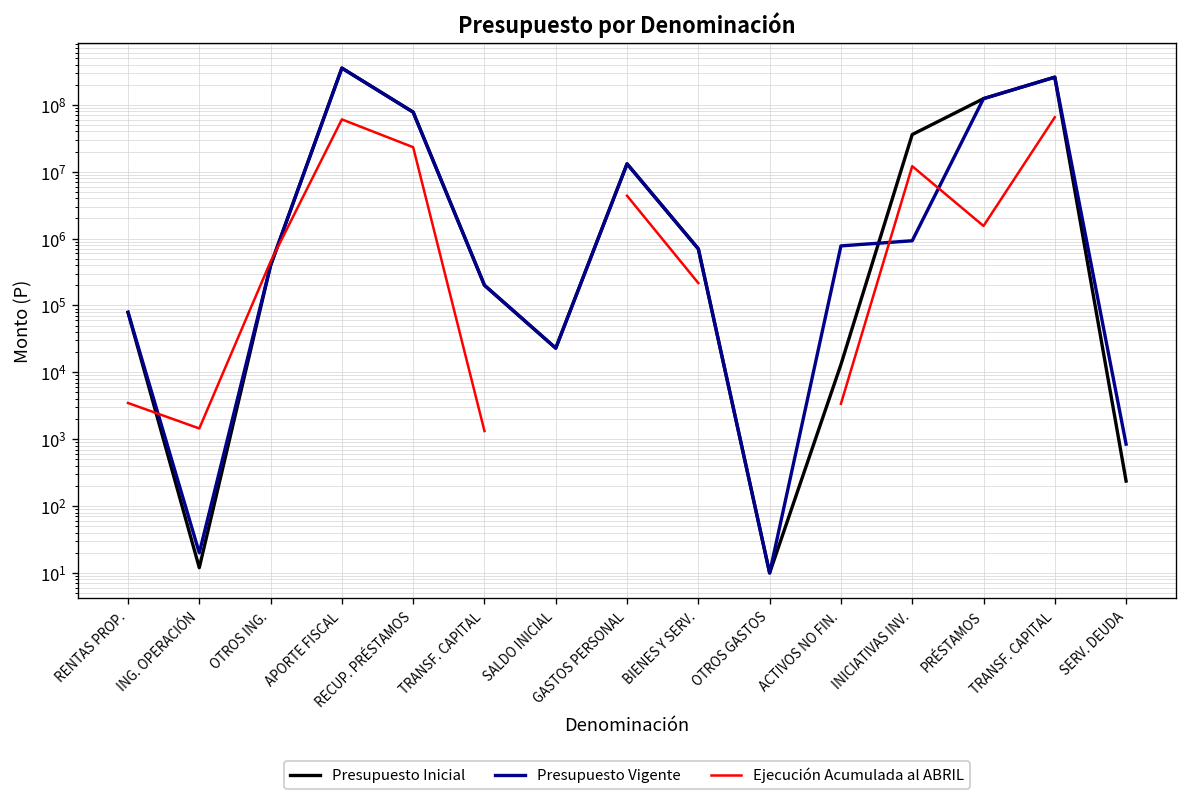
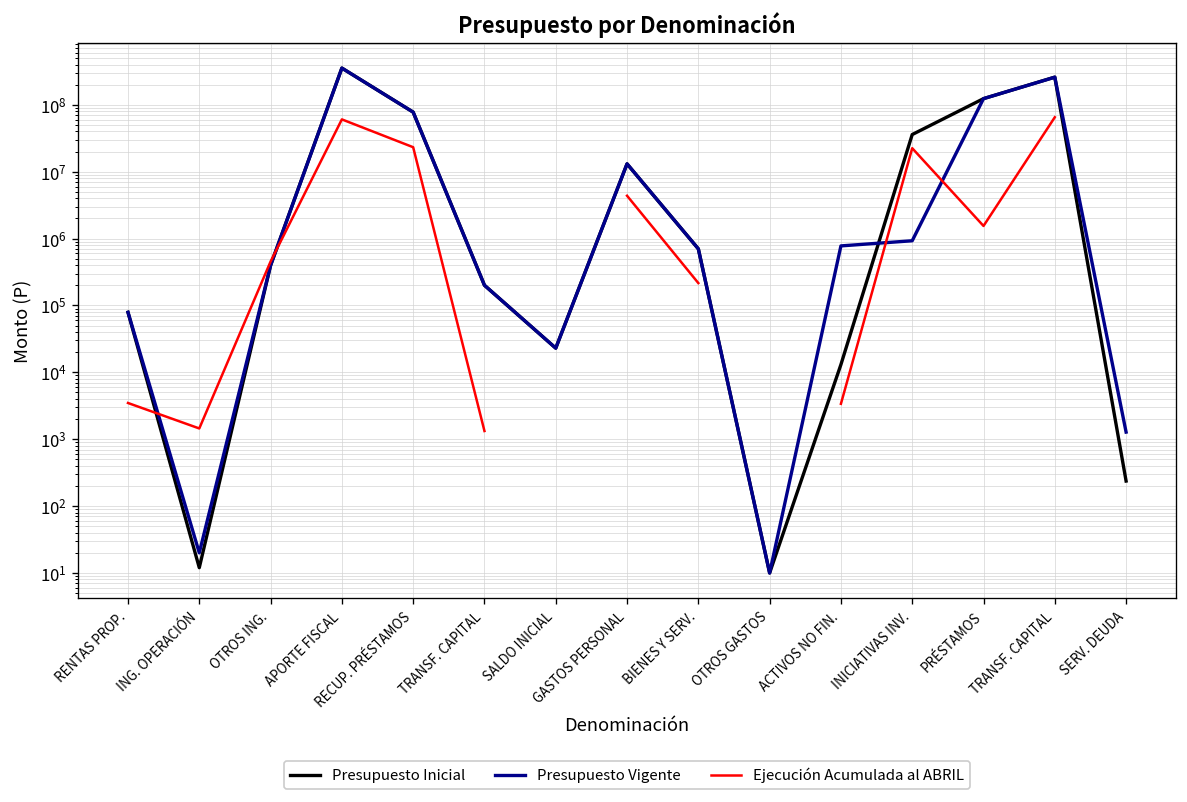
  {
    "Presupuesto Inicial": {
      "ING. OPERACIÓN": 12,
      "ACTIVOS NO FIN.": 13000,
      "INICIATIVAS INV.": 40000000,
      "SERV. DEUDA": 240
    },
    "Presupuesto Vigente": {
      "ING. OPERACIÓN": 20,
      "ACTIVOS NO FIN.": 800000,
      "INICIATIVAS INV.": 900000,
-     "SERV. DEUDA": 800
+     "SERV. DEUDA": 1300
    },
    "Ejecución Acumulada al ABRIL": {
      "RENTAS PROP.": 3000,
      "ING. OPERACIÓN": 1400,
      "OTROS ING.": 500000,
      "APORTE FISCAL": 60000000,
      "RECUP. PRÉSTAMOS": 23000000,
      "GASTOS PERSONAL": 4000000,
      "BIENES Y SERV.": 220000,
      "ACTIVOS NO FIN.": 3000,
-     "INICIATIVAS INV.": 12000000,
+     "INICIATIVAS INV.": 22000000,
      "PRÉSTAMOS": 1500000
    }
  }
